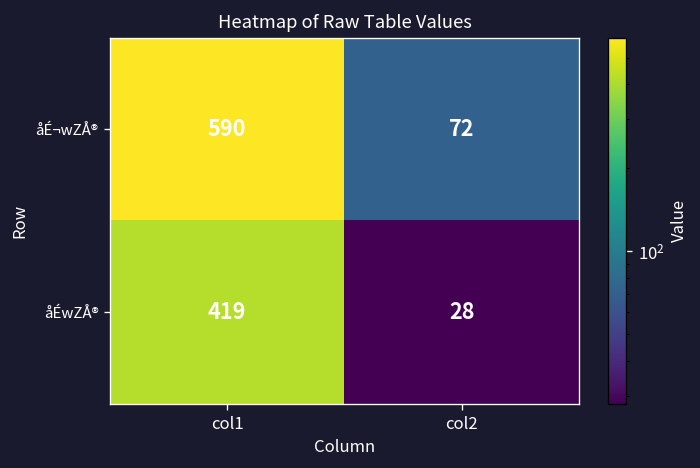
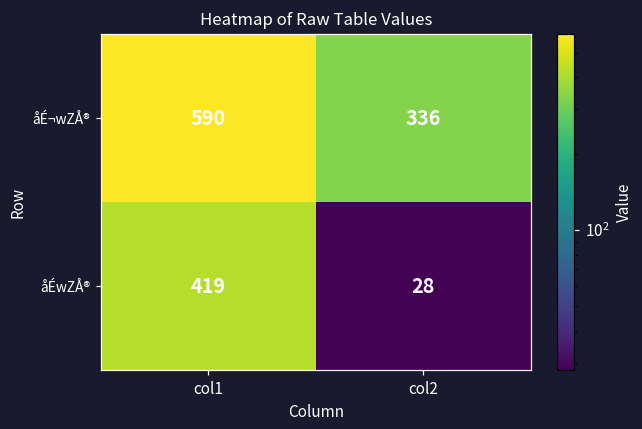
  {
    "åÉ¬wZÅ®": {
      "col1": 590,
-     "col2": 72
+     "col2": 336
    },
    "åÉwZÅ®": {
      "col1": 419,
      "col2": 28
    }
  }
